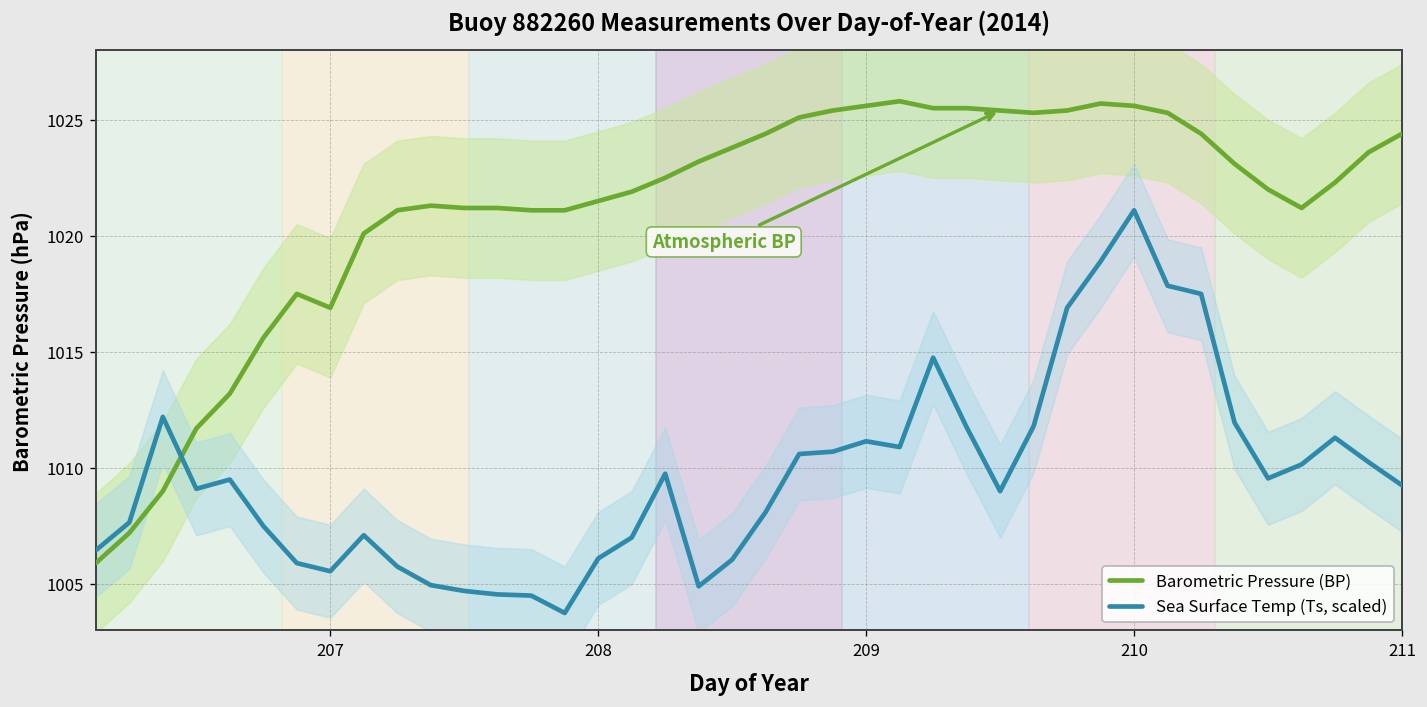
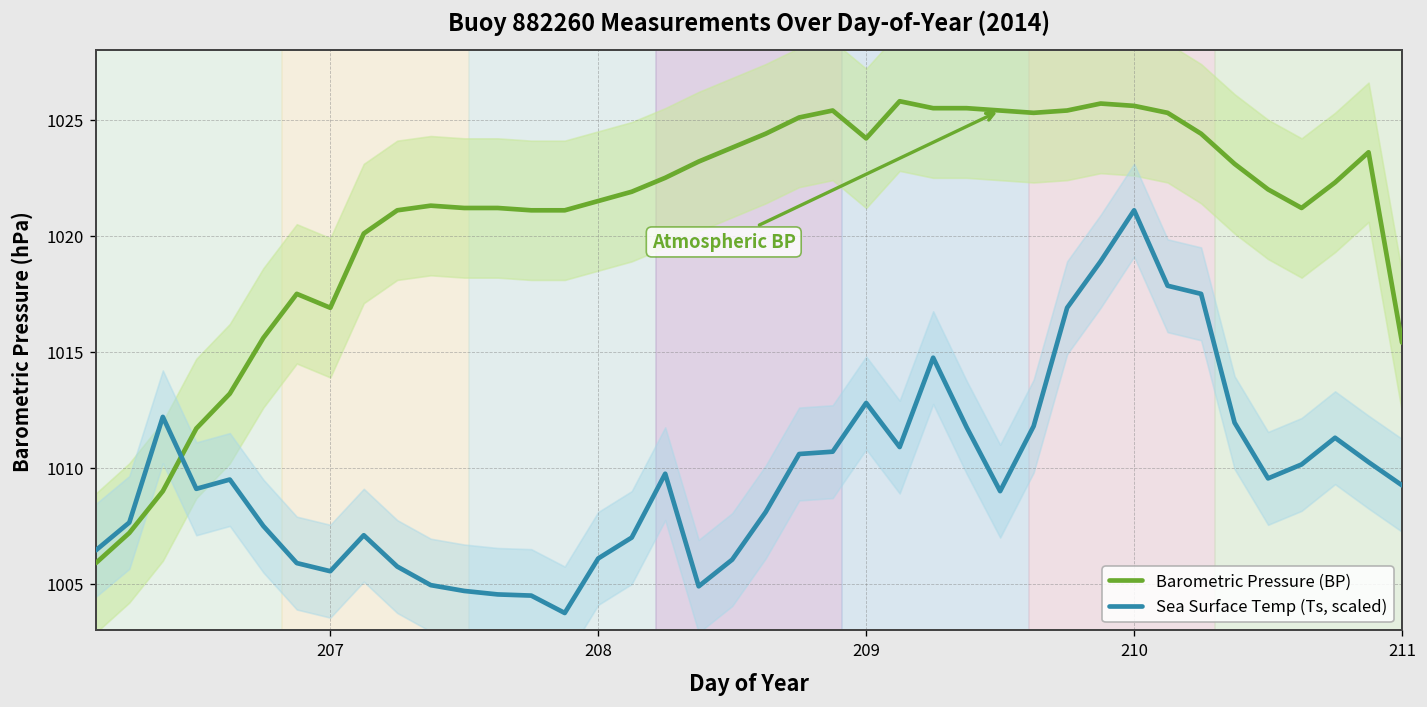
  {
    "Barometric Pressure (BP)": {
      "207": 1016.9,
      "208": 1021.5,
-     "209": 1025.6,
+     "209": 1024.2,
      "210": 1025.6,
-     "211": 1024.4
+     "211": 1015.4
    },
    "Sea Surface Temp (Ts, scaled)": {
      "207": 1005.6,
      "208": 1006.1,
-     "209": 1011.2,
+     "209": 1012.8,
      "210": 1021.1,
      "211": 1009.3
    }
  }
